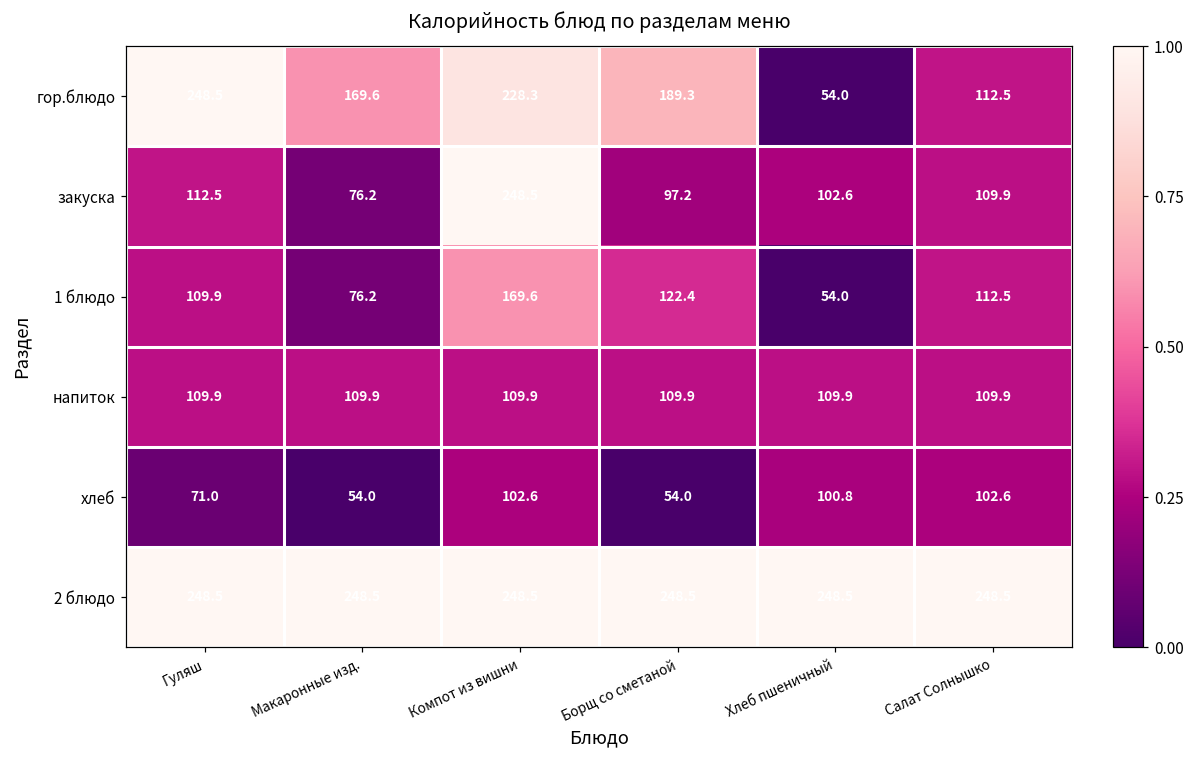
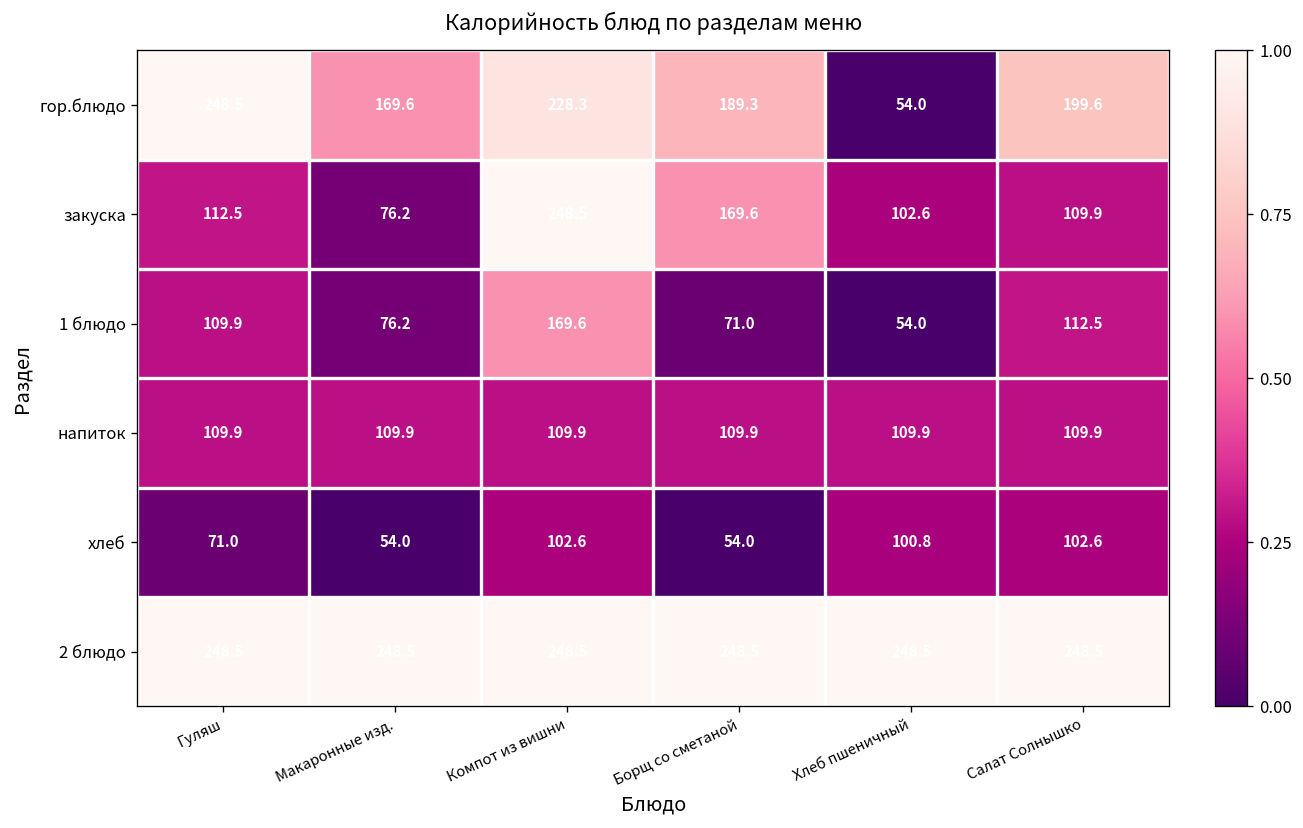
  {
    "гор.блюдо": {
      "Макаронные изд.": 169.6,
      "Борщ со сметаной": 189.3,
      "Хлеб пшеничный": 54.0,
-     "Салат Солнышко": 112.5
+     "Салат Солнышко": 199.6
    },
    "закуска": {
      "Гуляш": 112.5,
      "Макаронные изд.": 76.2,
-     "Борщ со сметаной": 97.2,
+     "Борщ со сметаной": 169.6,
      "Хлеб пшеничный": 102.6,
      "Салат Солнышко": 109.9
    },
    "1 блюдо": {
      "Гуляш": 109.9,
      "Макаронные изд.": 76.2,
      "Компот из вишни": 169.6,
-     "Борщ со сметаной": 122.4,
+     "Борщ со сметаной": 71.0,
      "Хлеб пшеничный": 54.0,
      "Салат Солнышко": 112.5
    },
    "напиток": {
      "Гуляш": 109.9,
      "Макаронные изд.": 109.9,
      "Компот из вишни": 109.9,
      "Борщ со сметаной": 109.9,
      "Хлеб пшеничный": 109.9,
      "Салат Солнышко": 109.9
    },
    "хлеб": {
      "Гуляш": 71.0,
      "Макаронные изд.": 54.0,
      "Компот из вишни": 102.6,
      "Борщ со сметаной": 54.0,
      "Хлеб пшеничный": 100.8,
      "Салат Солнышко": 102.6
    }
  }
